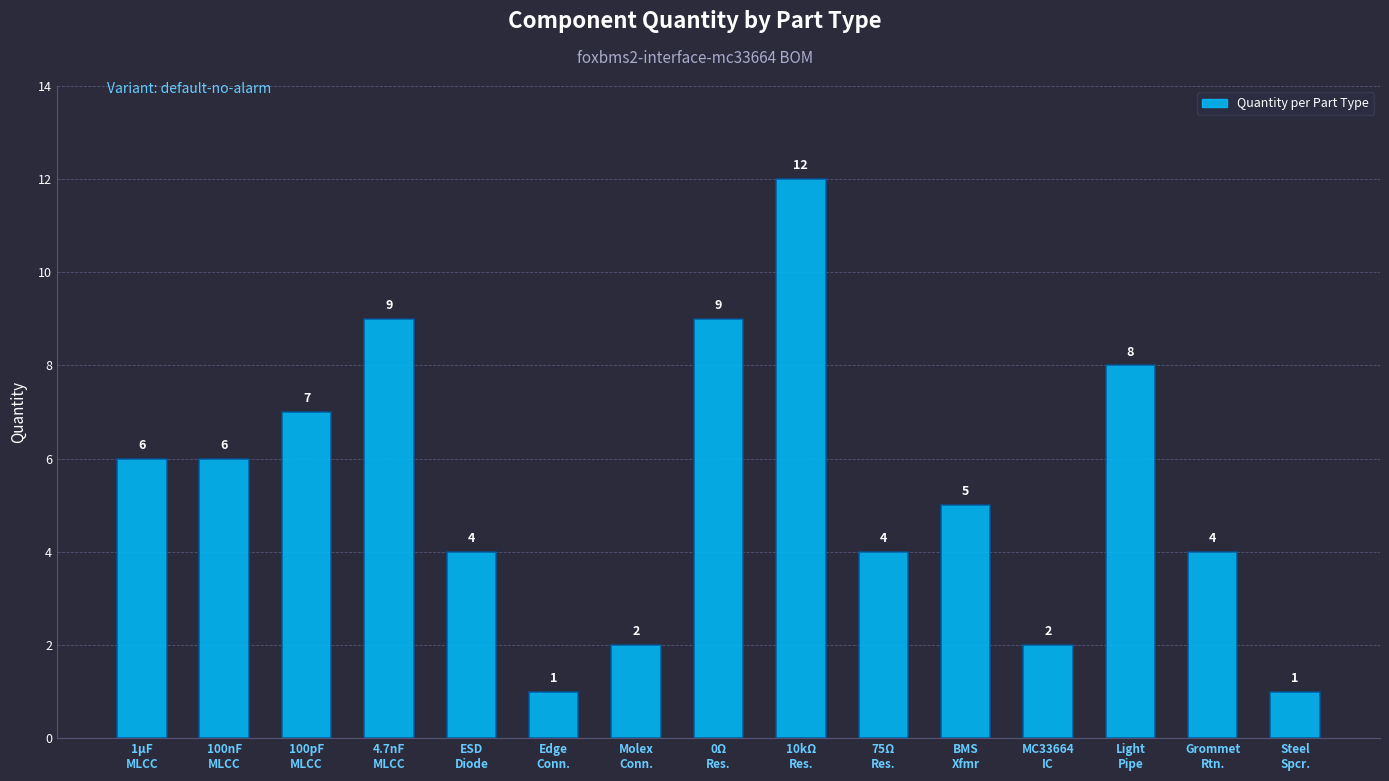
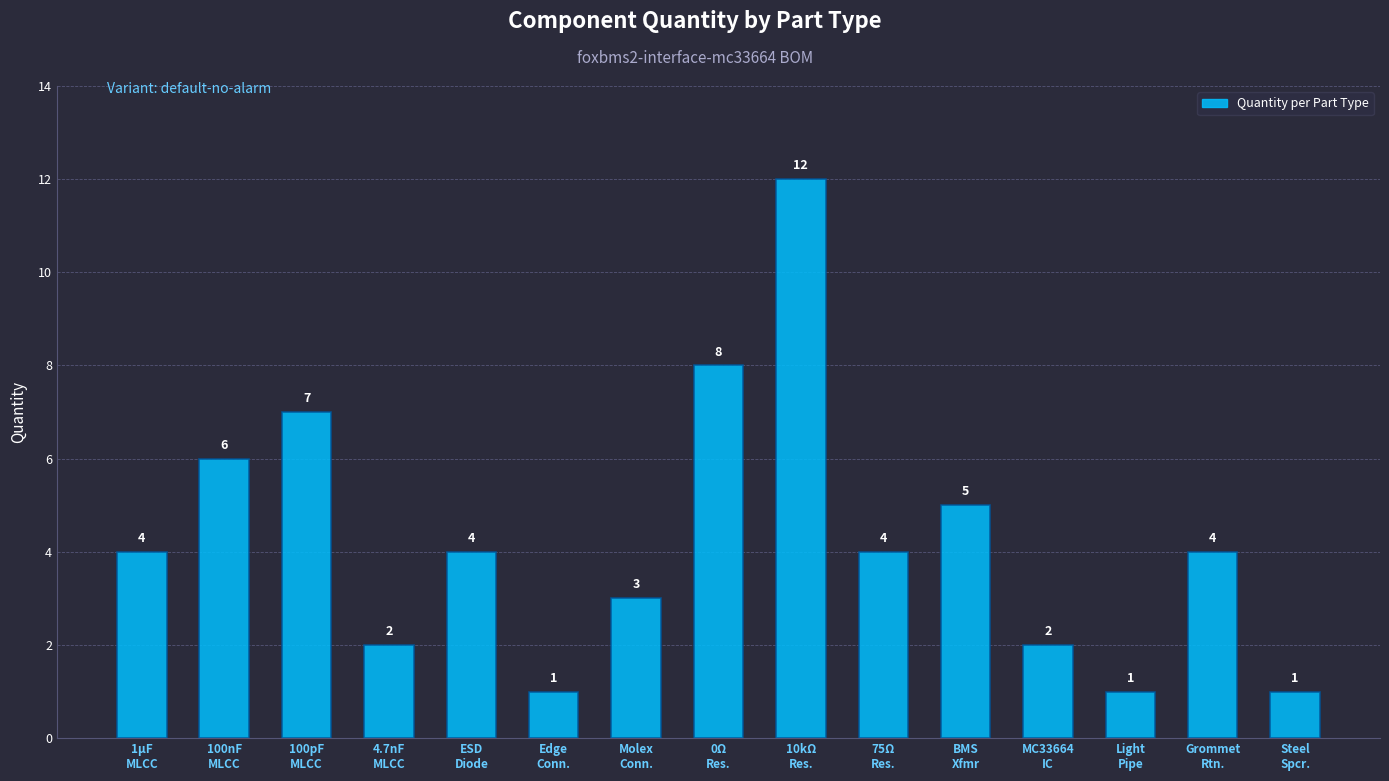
  {
-   "1µF MLCC": 6,
+   "1µF MLCC": 4,
    "100nF MLCC": 6,
    "100pF MLCC": 7,
-   "4.7nF MLCC": 9,
+   "4.7nF MLCC": 2,
    "ESD Diode": 4,
    "Edge Conn.": 1,
-   "Molex Conn.": 2,
-   "0Ω Res.": 9,
+   "Molex Conn.": 3,
+   "0Ω Res.": 8,
    "10kΩ Res.": 12,
    "75Ω Res.": 4,
    "BMS Xfmr": 5,
    "MC33664 IC": 2,
-   "Light Pipe": 8,
+   "Light Pipe": 1,
    "Grommet Rtn.": 4,
    "Steel Spcr.": 1
  }
